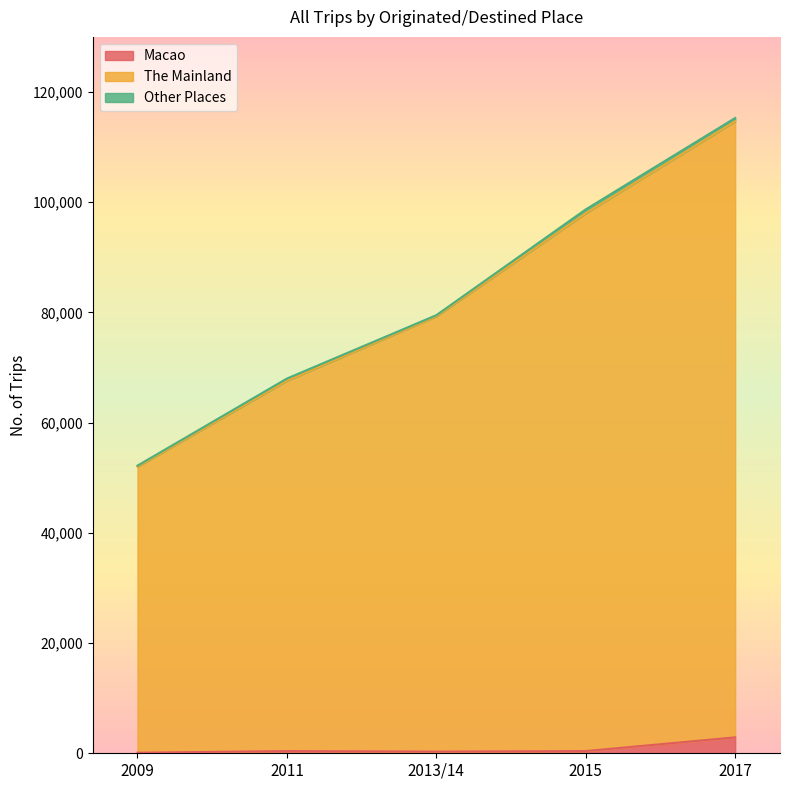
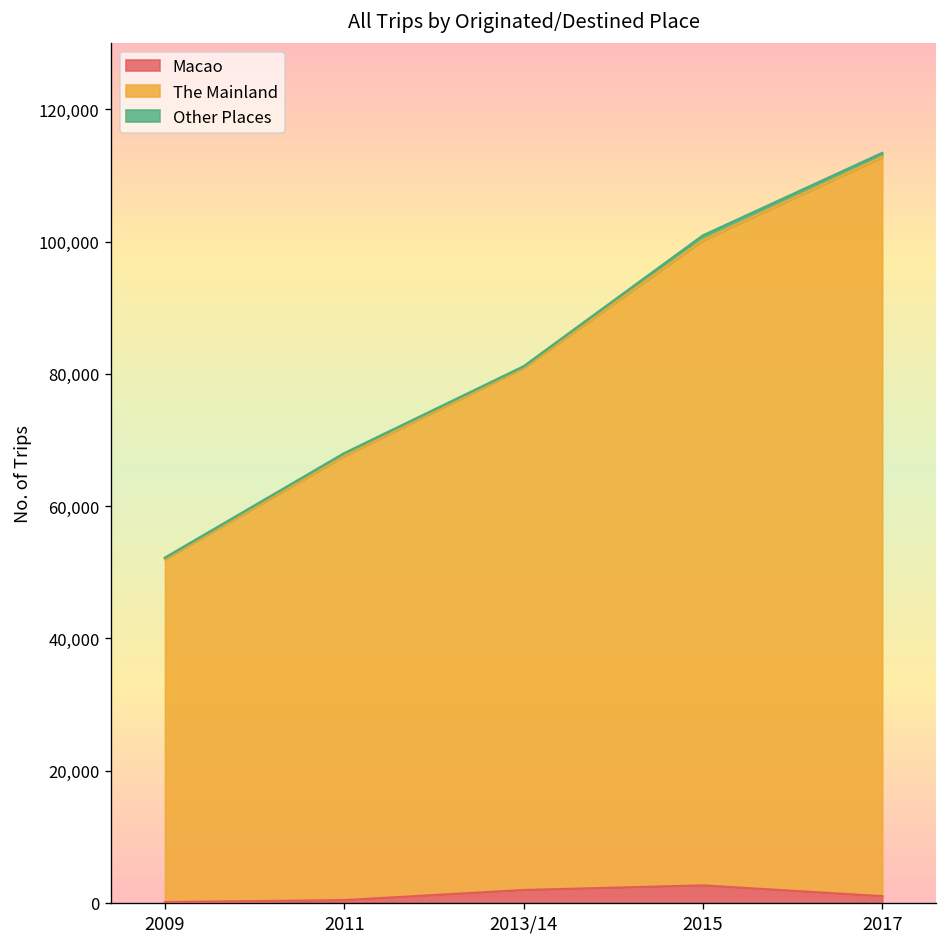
  {
    "Macao": {
      "2009": "0",
      "2011": "0",
-     "2013/14": "0",
-     "2015": "0",
-     "2017": "3,000"
+     "2013/14": "2,000",
+     "2015": "3,000",
+     "2017": "1,000"
    },
    "The Mainland": {
      "2015": "98,000",
      "2017": "112,000"
    },
    "Other Places": {
      "2015": "1,000",
      "2017": "1,000"
    }
  }
